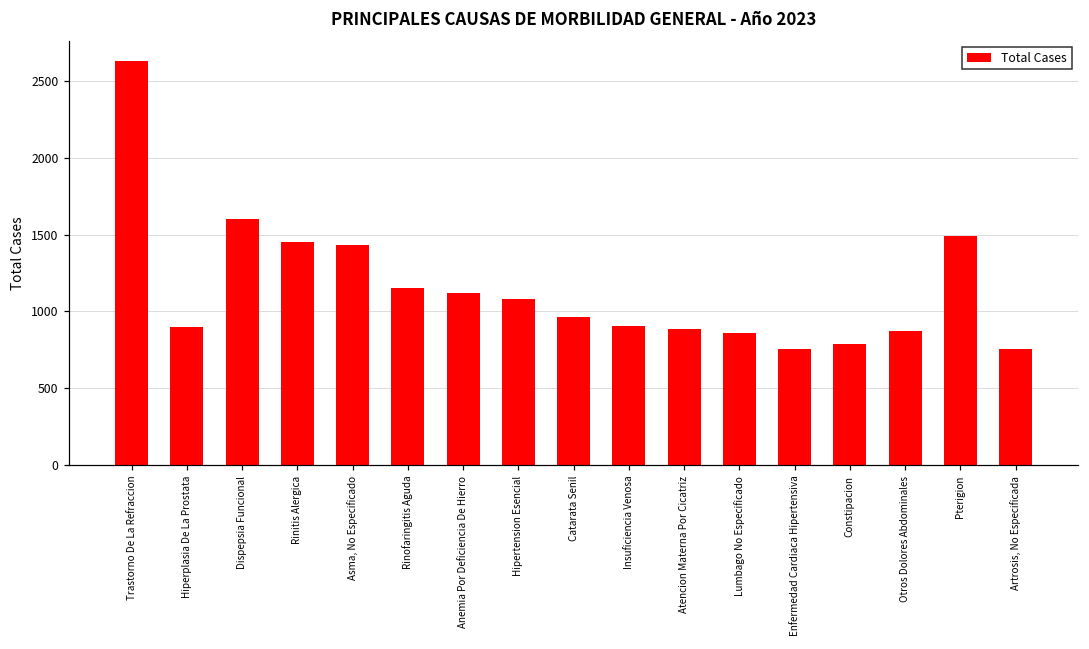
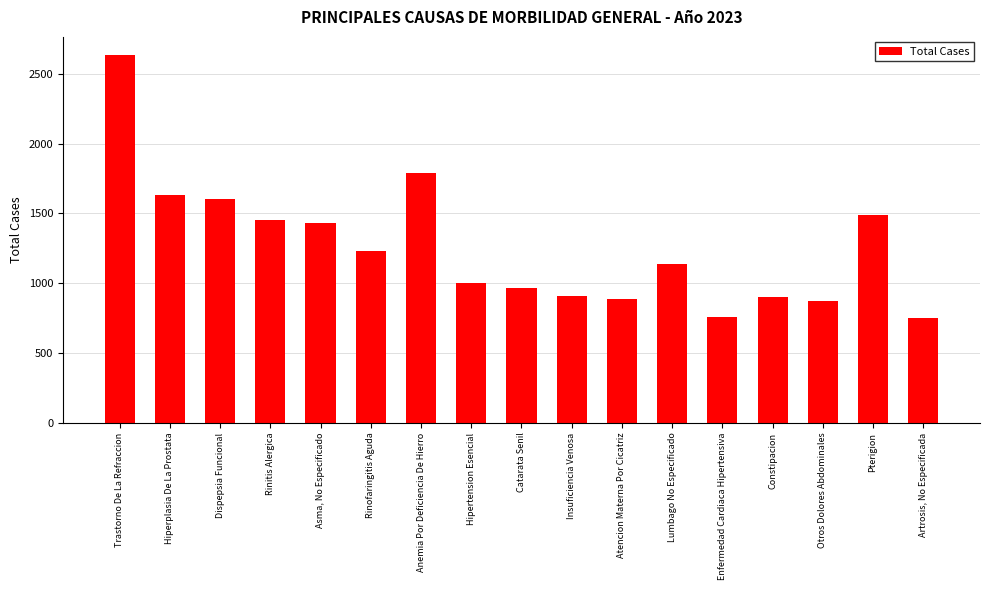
  {
    "Trastorno De La Refraccion": 2630,
-   "Hiperplasia De La Prostata": 900,
+   "Hiperplasia De La Prostata": 1630,
    "Dispepsia Funcional": 1600,
    "Rinitis Alergica": 1460,
    "Asma, No Especificado": 1430,
-   "Rinofaringitis Aguda": 1150,
-   "Anemia Por Deficiencia De Hierro": 1120,
-   "Hipertension Esencial": 1080,
+   "Rinofaringitis Aguda": 1230,
+   "Anemia Por Deficiencia De Hierro": 1790,
+   "Hipertension Esencial": 1000,
    "Catarata Senil": 960,
    "Insuficiencia Venosa": 910,
    "Atencion Materna Por Cicatriz": 890,
-   "Lumbago No Especificado": 860,
+   "Lumbago No Especificado": 1140,
    "Enfermedad Cardiaca Hipertensiva": 760,
-   "Constipacion": 790,
+   "Constipacion": 900,
    "Otros Dolores Abdominales": 870,
    "Pterigion": 1490,
    "Artrosis, No Especificada": 750
  }
